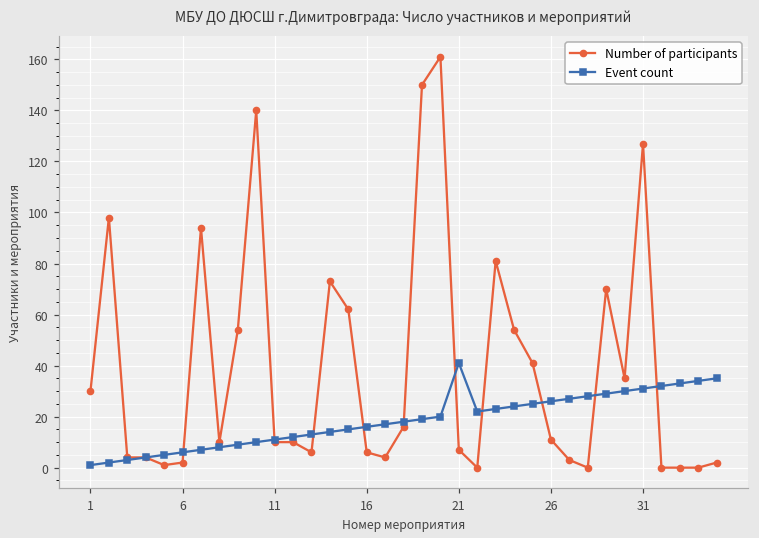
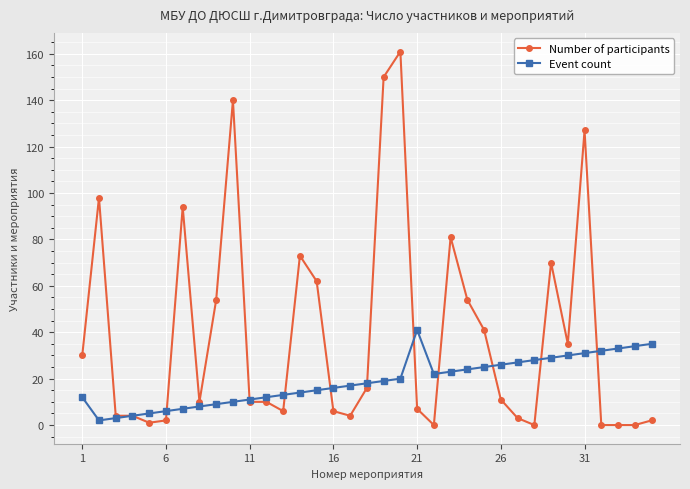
  {
    "Number of participants": {
      "1": 30,
      "6": 2,
      "16": 6,
      "21": 7,
      "26": 11,
      "31": 127
    },
    "Event count": {
-     "1": 1,
+     "1": 12,
      "6": 6,
      "16": 16,
      "21": 41,
      "26": 26,
      "31": 31
    }
  }
